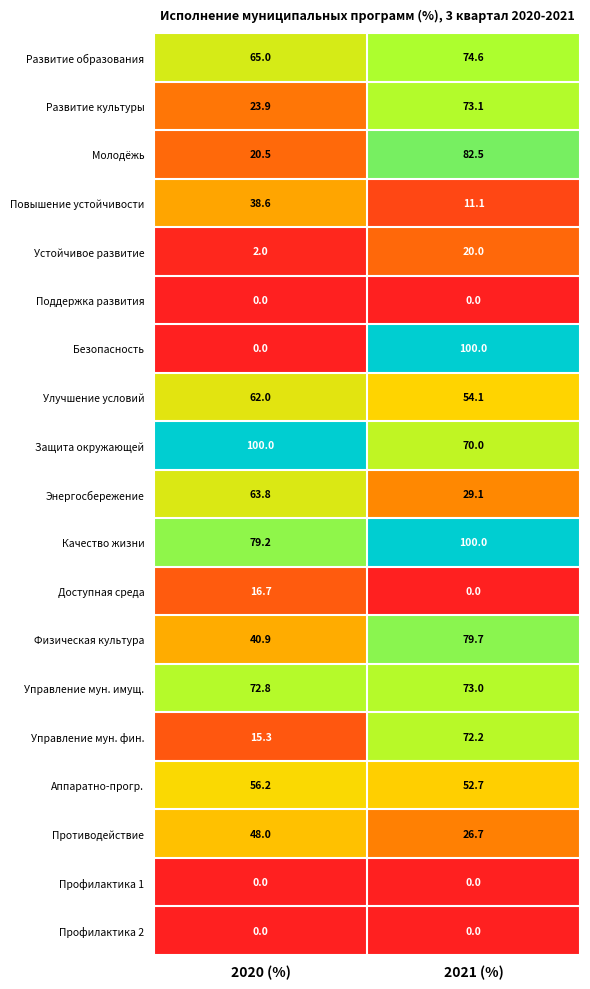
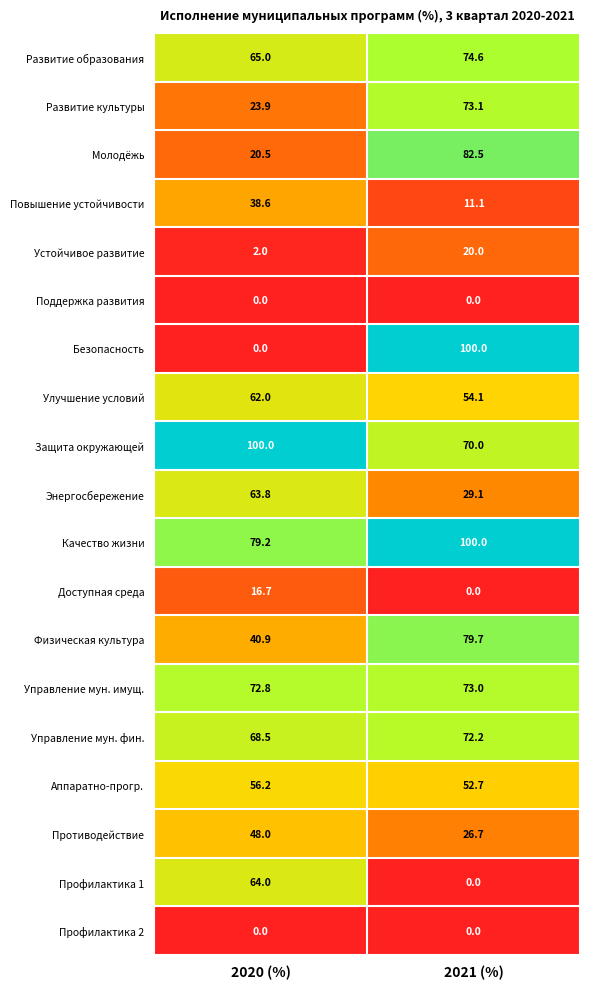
  {
    "Развитие образования": {
      "2020 (%)": 65.0,
      "2021 (%)": 74.6
    },
    "Развитие культуры": {
      "2020 (%)": 23.9,
      "2021 (%)": 73.1
    },
    "Молодёжь": {
      "2020 (%)": 20.5,
      "2021 (%)": 82.5
    },
    "Повышение устойчивости": {
      "2020 (%)": 38.6,
      "2021 (%)": 11.1
    },
    "Устойчивое развитие": {
      "2020 (%)": 2.0,
      "2021 (%)": 20.0
    },
    "Поддержка развития": {
      "2020 (%)": 0.0,
      "2021 (%)": 0.0
    },
    "Безопасность": {
      "2020 (%)": 0.0,
      "2021 (%)": 100.0
    },
    "Улучшение условий": {
      "2020 (%)": 62.0,
      "2021 (%)": 54.1
    },
    "Защита окружающей": {
      "2020 (%)": 100.0,
      "2021 (%)": 70.0
    },
    "Энергосбережение": {
      "2020 (%)": 63.8,
      "2021 (%)": 29.1
    },
    "Качество жизни": {
      "2020 (%)": 79.2,
      "2021 (%)": 100.0
    },
    "Доступная среда": {
      "2020 (%)": 16.7,
      "2021 (%)": 0.0
    },
    "Физическая культура": {
      "2020 (%)": 40.9,
      "2021 (%)": 79.7
    },
    "Управление мун. имущ.": {
      "2020 (%)": 72.8,
      "2021 (%)": 73.0
    },
    "Управление мун. фин.": {
-     "2020 (%)": 15.3,
+     "2020 (%)": 68.5,
      "2021 (%)": 72.2
    },
    "Аппаратно-прогр.": {
      "2020 (%)": 56.2,
      "2021 (%)": 52.7
    },
    "Противодействие": {
      "2020 (%)": 48.0,
      "2021 (%)": 26.7
    },
    "Профилактика 1": {
-     "2020 (%)": 0.0,
+     "2020 (%)": 64.0,
      "2021 (%)": 0.0
    },
    "Профилактика 2": {
      "2020 (%)": 0.0,
      "2021 (%)": 0.0
    }
  }
